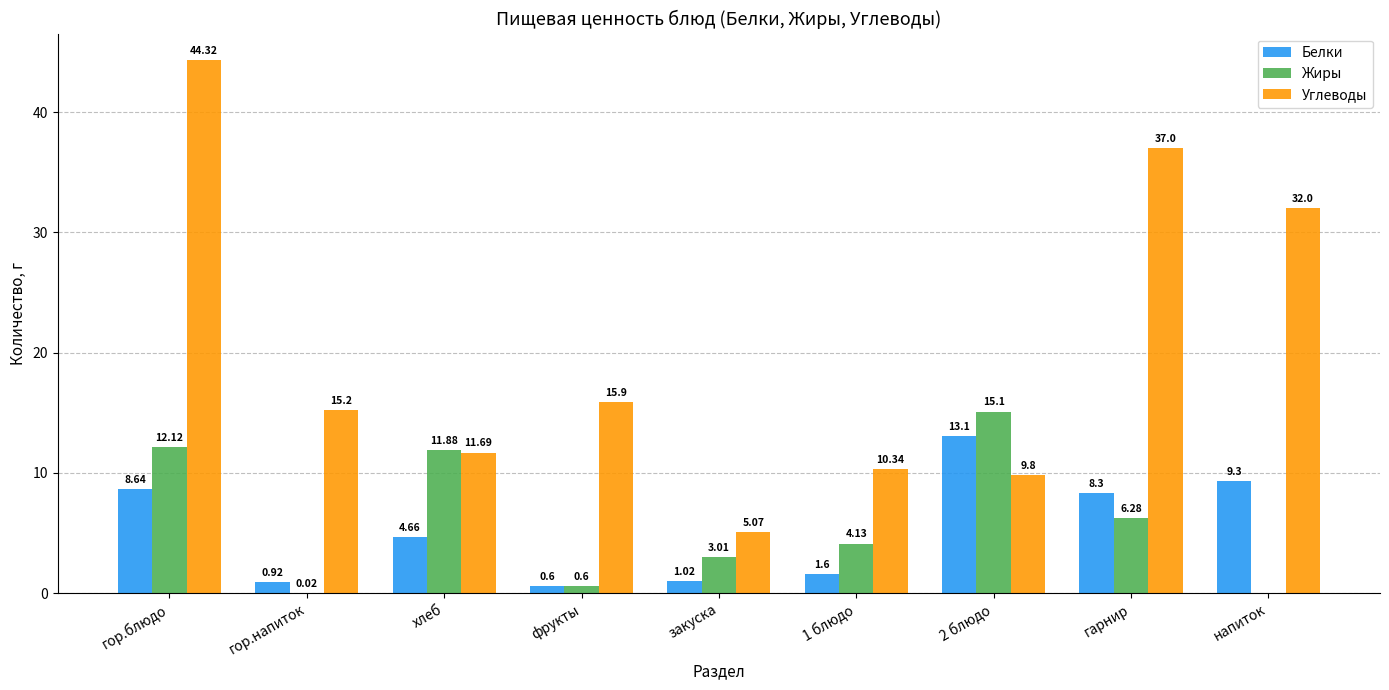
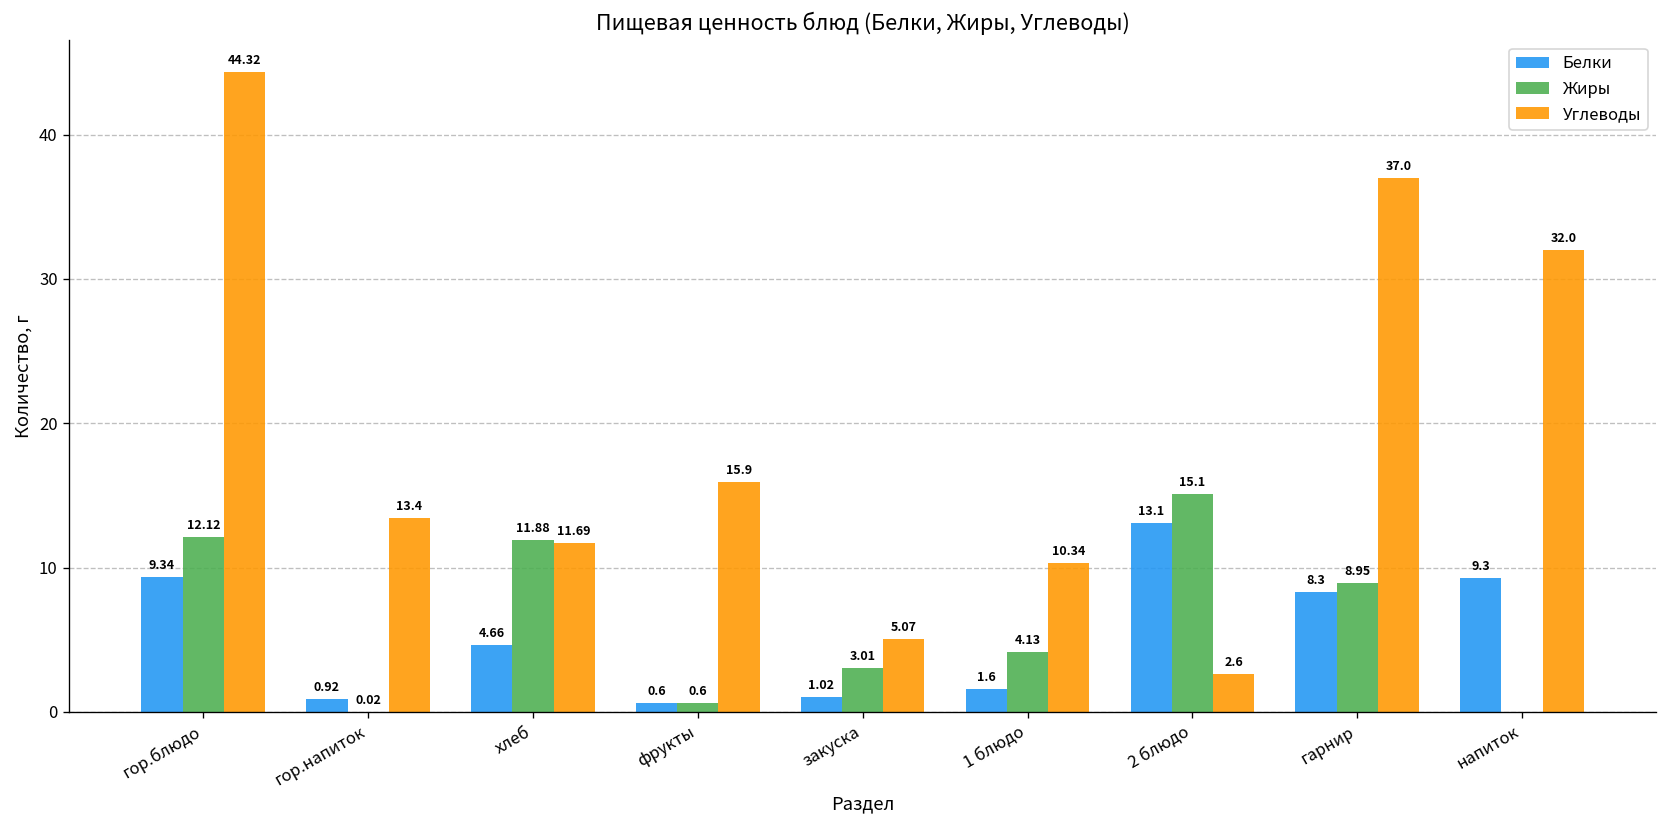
  {
    "Белки": {
-     "гор.блюдо": 8.64,
+     "гор.блюдо": 9.34,
      "гор.напиток": 0.92,
      "хлеб": 4.66,
      "фрукты": 0.6,
      "закуска": 1.02,
      "1 блюдо": 1.6,
      "2 блюдо": 13.1,
      "гарнир": 8.3,
      "напиток": 9.3
    },
    "Жиры": {
      "гор.блюдо": 12.12,
      "гор.напиток": 0.02,
      "хлеб": 11.88,
      "фрукты": 0.6,
      "закуска": 3.01,
      "1 блюдо": 4.13,
      "2 блюдо": 15.1,
-     "гарнир": 6.28
+     "гарнир": 8.95
    },
    "Углеводы": {
      "гор.блюдо": 44.32,
-     "гор.напиток": 15.2,
+     "гор.напиток": 13.4,
      "хлеб": 11.69,
      "фрукты": 15.9,
      "закуска": 5.07,
      "1 блюдо": 10.34,
-     "2 блюдо": 9.8,
+     "2 блюдо": 2.6,
      "гарнир": 37.0,
      "напиток": 32.0
    }
  }
